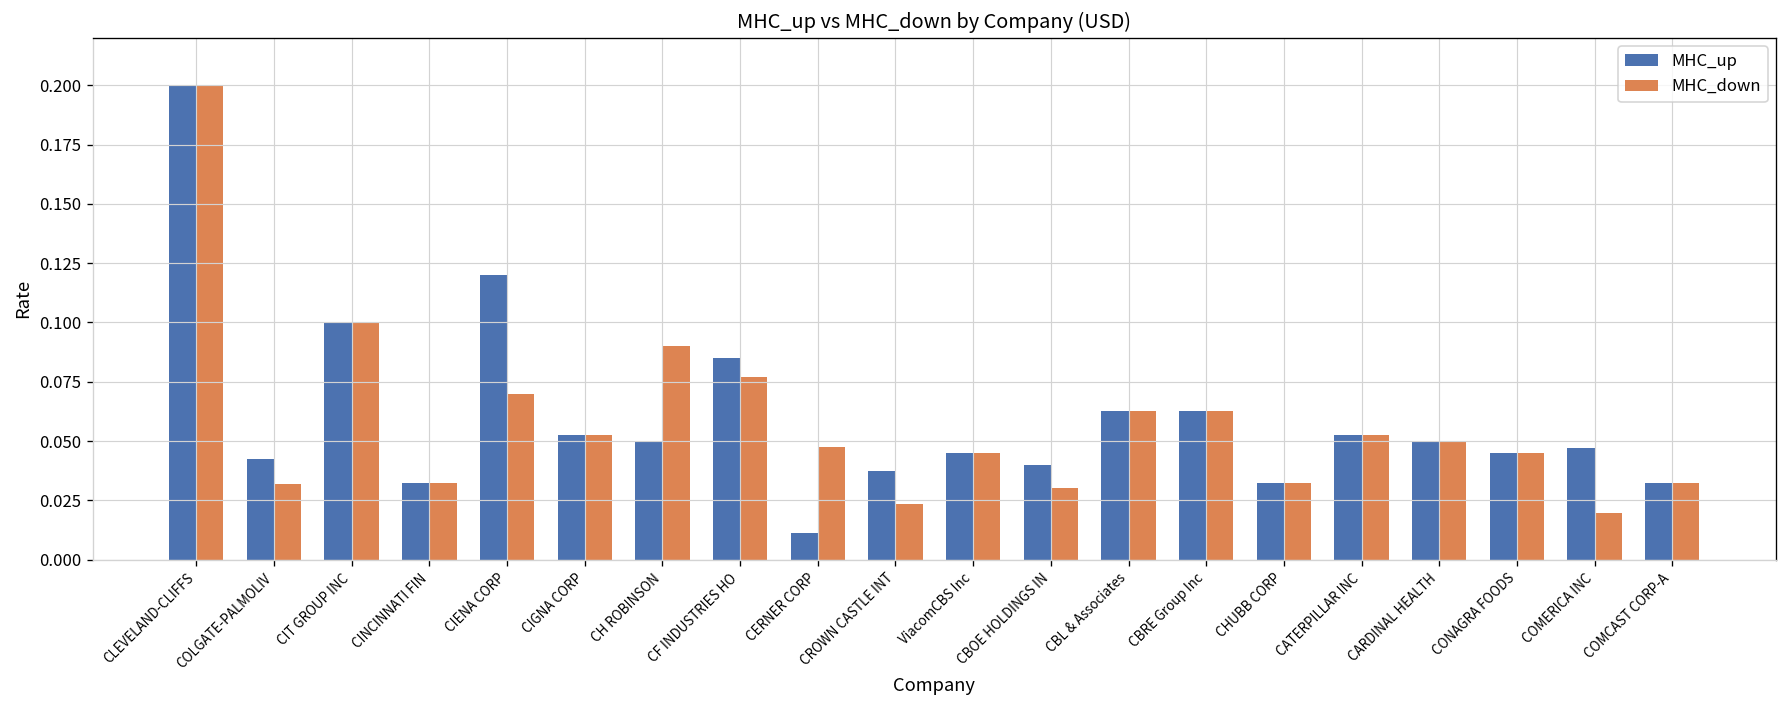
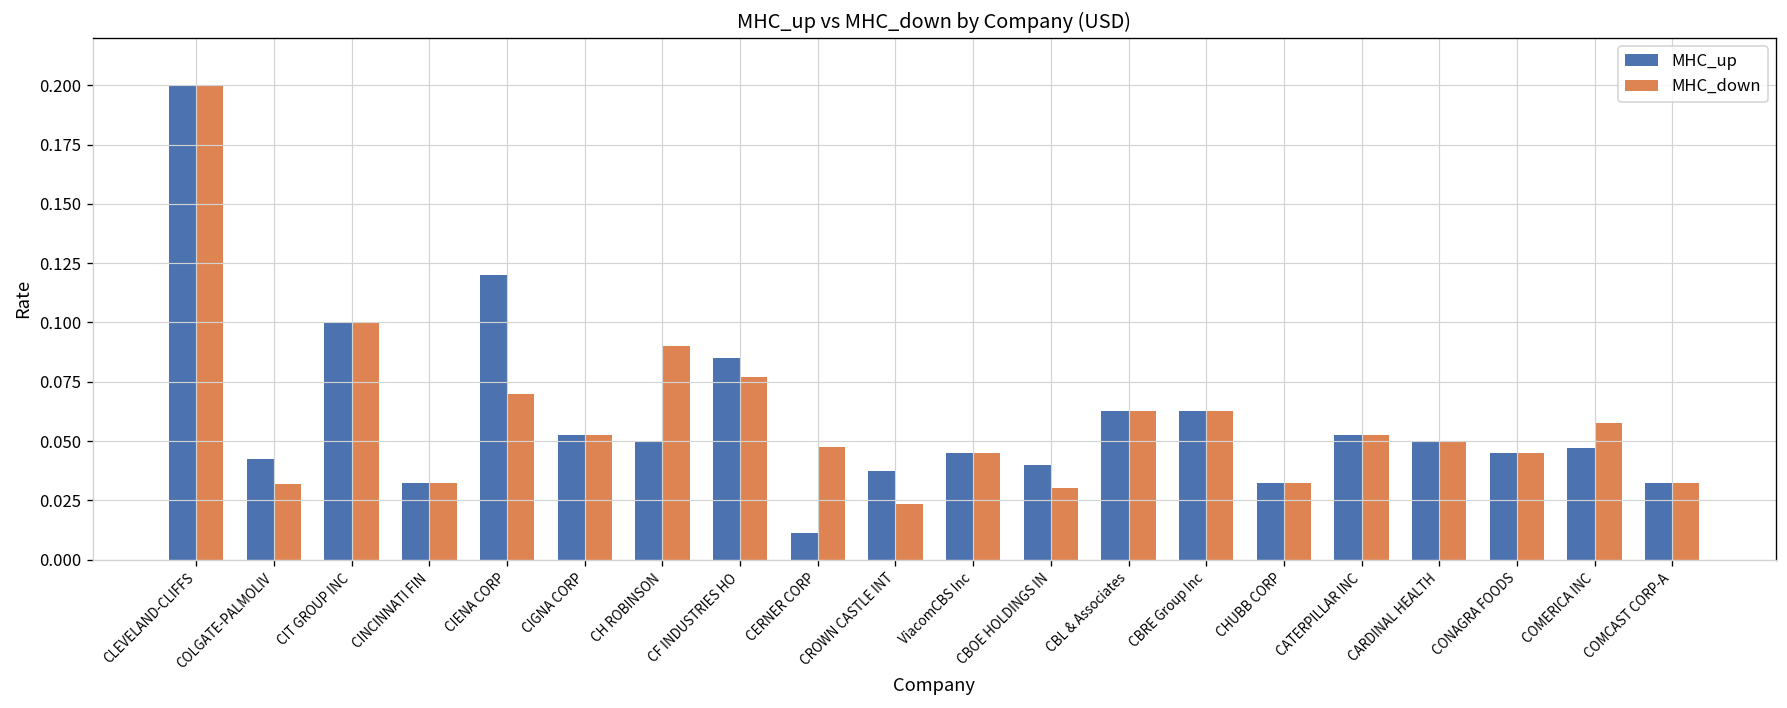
  {
    "MHC_up": {
      "CLEVELAND-CLIFFS": 0.200,
      "COLGATE-PALMOLIV": 0.043,
      "CIT GROUP INC": 0.100,
      "CINCINNATI FIN": 0.033,
      "CIENA CORP": 0.120,
      "CIGNA CORP": 0.053,
      "CH ROBINSON": 0.050,
      "CF INDUSTRIES HO": 0.085,
      "CERNER CORP": 0.011,
      "CROWN CASTLE INT": 0.038,
      "ViacomCBS Inc": 0.045,
      "CBOE HOLDINGS IN": 0.040,
      "CBL & Associates": 0.063,
      "CBRE Group Inc": 0.063,
      "CHUBB CORP": 0.033,
      "CATERPILLAR INC": 0.053,
      "CARDINAL HEALTH": 0.050,
      "CONAGRA FOODS": 0.045,
      "COMERICA INC": 0.047,
      "COMCAST CORP-A": 0.033
    },
    "MHC_down": {
      "CLEVELAND-CLIFFS": 0.200,
      "COLGATE-PALMOLIV": 0.032,
      "CIT GROUP INC": 0.100,
      "CINCINNATI FIN": 0.033,
      "CIENA CORP": 0.070,
      "CIGNA CORP": 0.053,
      "CH ROBINSON": 0.090,
      "CF INDUSTRIES HO": 0.077,
      "CERNER CORP": 0.048,
      "CROWN CASTLE INT": 0.024,
      "ViacomCBS Inc": 0.045,
      "CBOE HOLDINGS IN": 0.030,
      "CBL & Associates": 0.063,
      "CBRE Group Inc": 0.063,
      "CHUBB CORP": 0.033,
      "CATERPILLAR INC": 0.053,
      "CARDINAL HEALTH": 0.050,
      "CONAGRA FOODS": 0.045,
-     "COMERICA INC": 0.020,
+     "COMERICA INC": 0.058,
      "COMCAST CORP-A": 0.033
    }
  }
